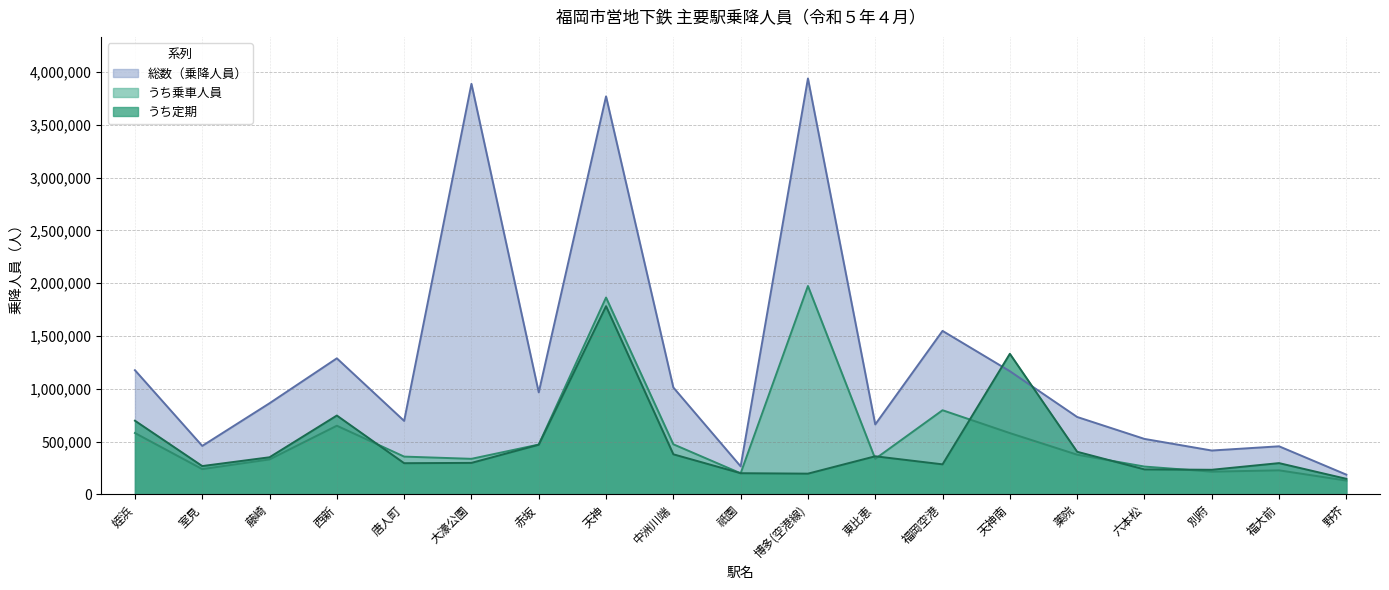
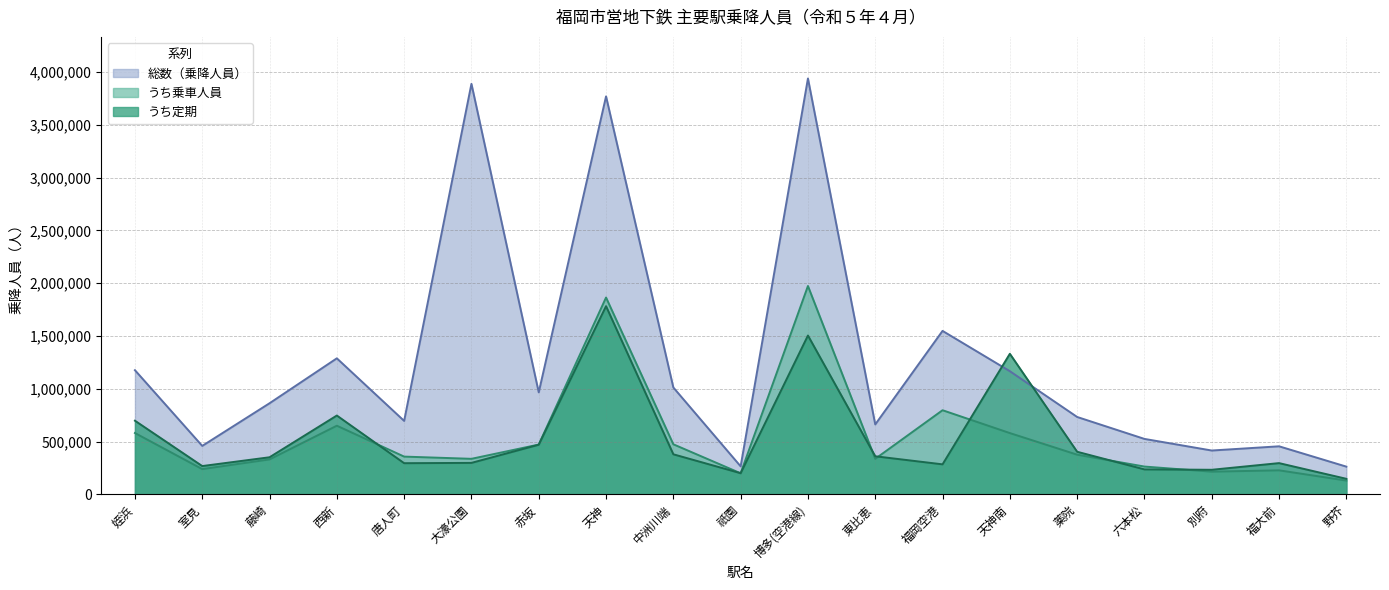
  {
    "総数（乗降人員）": {
      "姪浜": "1,180,000",
      "室見": "460,000",
      "藤崎": "860,000",
      "西新": "1,290,000",
      "唐人町": "700,000",
      "大濠公園": "3,890,000",
      "赤坂": "970,000",
      "天神": "3,770,000",
      "中洲川端": "1,010,000",
      "祇園": "270,000",
      "博多(空港線)": "3,940,000",
      "東比恵": "660,000",
      "福岡空港": "1,550,000",
      "天神南": "1,170,000",
      "薬院": "730,000",
      "六本松": "530,000",
      "別府": "420,000",
      "福大前": "460,000",
-     "野芥": "190,000"
+     "野芥": "260,000"
    },
    "うち乗車人員": {
      "姪浜": "580,000",
      "室見": "240,000",
      "西新": "650,000",
      "唐人町": "360,000",
      "大濠公園": "340,000",
      "天神": "1,860,000",
      "中洲川端": "470,000",
      "博多(空港線)": "1,970,000",
      "福岡空港": "800,000",
      "天神南": "580,000",
      "薬院": "380,000",
      "六本松": "260,000",
      "福大前": "230,000"
    },
    "うち定期": {
      "姪浜": "700,000",
      "室見": "270,000",
      "西新": "750,000",
      "唐人町": "300,000",
      "大濠公園": "300,000",
      "天神": "1,780,000",
      "中洲川端": "380,000",
-     "博多(空港線)": "200,000",
+     "博多(空港線)": "1,500,000",
      "福岡空港": "280,000",
      "天神南": "1,330,000",
      "薬院": "400,000",
      "六本松": "240,000",
      "福大前": "300,000"
    }
  }
